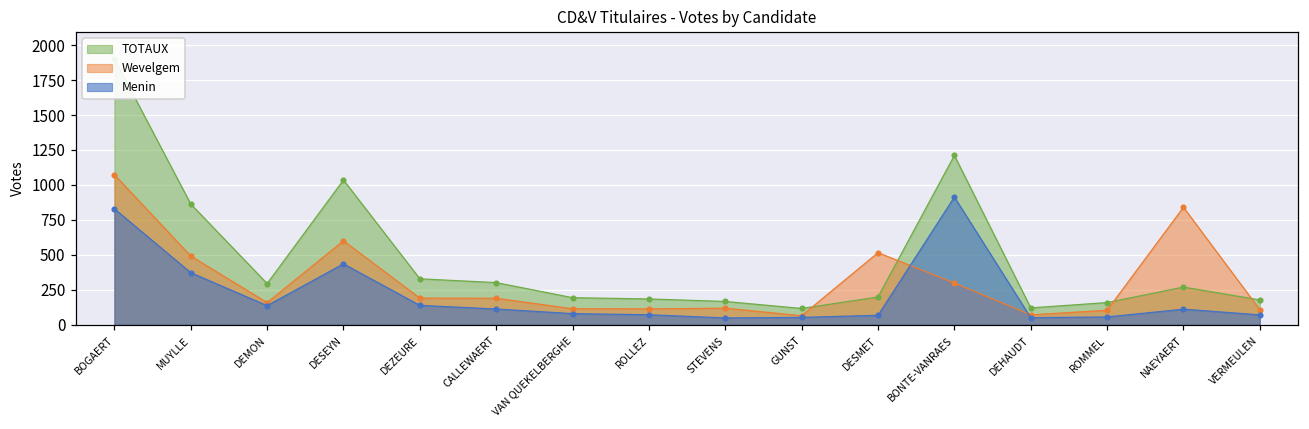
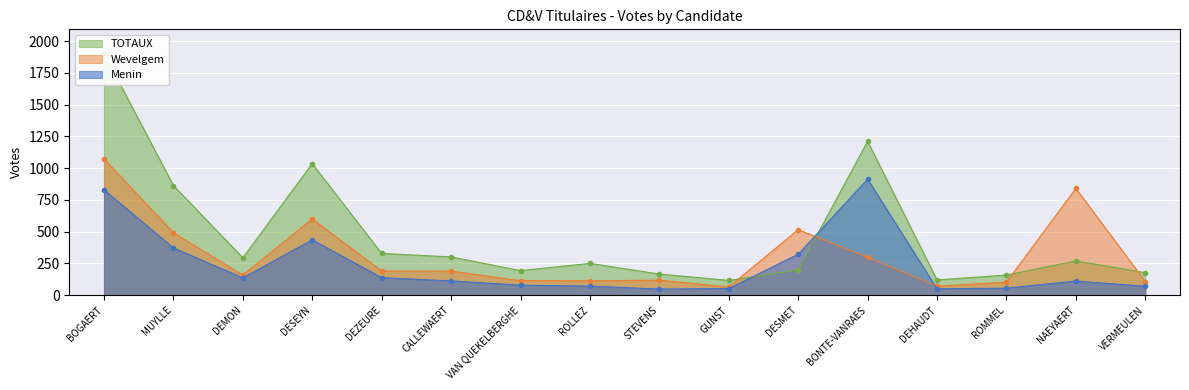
  {
    "TOTAUX": {
      "MUYLLE": 860,
      "DEMON": 290,
      "DESEYN": 1040,
      "DEZEURE": 330,
      "CALLEWAERT": 300,
      "VAN QUEKELBERGHE": 190,
-     "ROLLEZ": 180,
+     "ROLLEZ": 250,
      "STEVENS": 170,
      "GUNST": 120,
      "DESMET": 200,
      "BONTE-VANRAES": 1210,
      "DEHAUDT": 120,
      "ROMMEL": 160,
      "NAEYAERT": 270,
      "VERMEULEN": 180
    },
    "Wevelgem": {
      "BOGAERT": 1070,
      "MUYLLE": 490,
      "DEMON": 160,
      "DESEYN": 600,
      "DEZEURE": 190,
      "CALLEWAERT": 190,
      "VAN QUEKELBERGHE": 110,
      "ROLLEZ": 110,
      "STEVENS": 120,
      "DESMET": 520,
      "BONTE-VANRAES": 300,
      "ROMMEL": 100,
      "NAEYAERT": 840,
      "VERMEULEN": 110
    },
    "Menin": {
      "BOGAERT": 830,
      "MUYLLE": 370,
      "DEMON": 140,
      "DESEYN": 440,
      "DEZEURE": 140,
      "CALLEWAERT": 110,
      "VAN QUEKELBERGHE": 80,
      "ROLLEZ": 70,
      "STEVENS": 50,
-     "DESMET": 70,
+     "DESMET": 320,
      "BONTE-VANRAES": 910,
      "ROMMEL": 60,
      "NAEYAERT": 110,
      "VERMEULEN": 70
    }
  }
